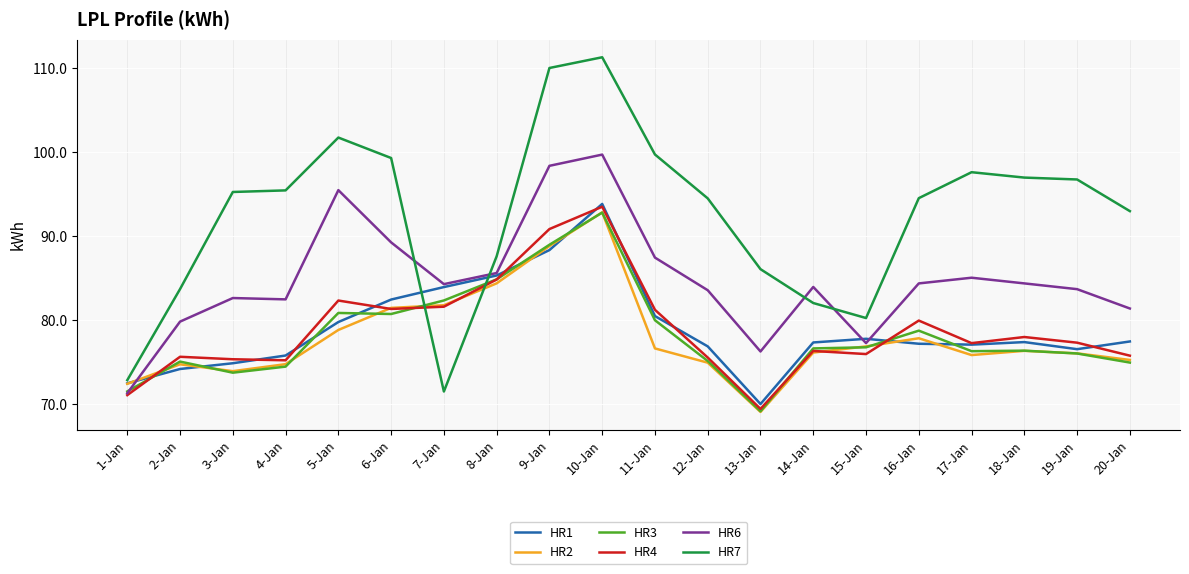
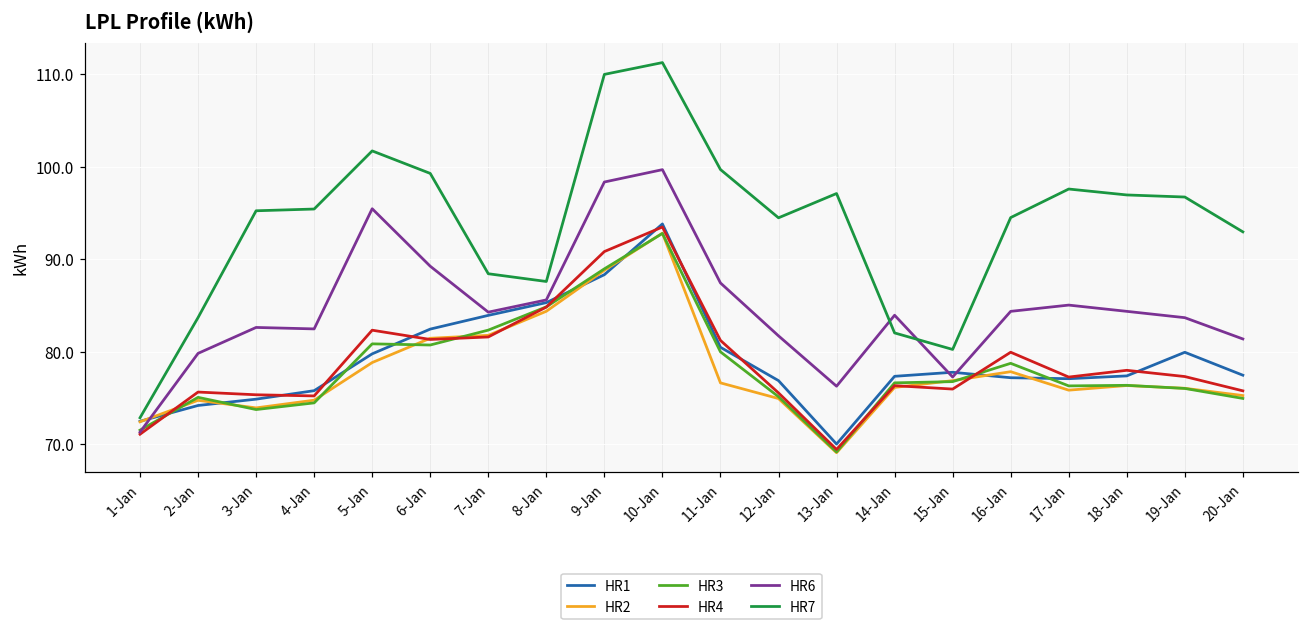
  {
    "HR1": {
      "2-Jan": 74,
      "3-Jan": 75,
      "4-Jan": 76,
      "5-Jan": 80,
      "6-Jan": 82,
      "7-Jan": 84,
      "9-Jan": 88,
      "10-Jan": 94,
      "11-Jan": 80,
      "12-Jan": 77,
      "13-Jan": 70,
      "14-Jan": 77,
      "15-Jan": 78,
      "16-Jan": 77,
      "18-Jan": 77,
-     "19-Jan": 77,
+     "19-Jan": 80,
      "20-Jan": 77
    },
    "HR2": {
      "2-Jan": 75,
      "5-Jan": 79,
      "8-Jan": 84,
      "11-Jan": 77,
      "16-Jan": 78,
      "17-Jan": 76,
      "20-Jan": 75
    },
    "HR3": {
      "2-Jan": 75,
      "5-Jan": 81,
      "6-Jan": 81,
      "7-Jan": 82,
      "11-Jan": 80,
      "16-Jan": 79,
      "17-Jan": 76,
      "20-Jan": 75
    },
    "HR4": {
      "2-Jan": 76,
      "3-Jan": 75,
      "4-Jan": 75,
      "5-Jan": 82,
      "9-Jan": 91,
      "10-Jan": 93,
      "11-Jan": 81,
      "12-Jan": 76,
      "15-Jan": 76,
      "16-Jan": 80,
      "18-Jan": 78,
      "19-Jan": 77,
      "20-Jan": 76
    },
    "HR6": {
      "2-Jan": 80,
      "3-Jan": 83,
      "4-Jan": 82,
      "5-Jan": 95,
      "6-Jan": 89,
      "7-Jan": 84,
      "9-Jan": 98,
      "10-Jan": 100,
      "11-Jan": 87,
-     "12-Jan": 84,
+     "12-Jan": 82,
      "13-Jan": 76,
      "14-Jan": 84,
      "15-Jan": 77,
      "16-Jan": 84,
      "17-Jan": 85,
      "18-Jan": 84,
      "19-Jan": 84,
      "20-Jan": 81
    },
    "HR7": {
      "1-Jan": 73,
      "2-Jan": 84,
      "3-Jan": 95,
      "4-Jan": 95,
      "5-Jan": 102,
      "6-Jan": 99,
-     "7-Jan": 72,
+     "7-Jan": 88,
      "8-Jan": 88,
      "9-Jan": 110,
      "10-Jan": 111,
      "11-Jan": 100,
      "12-Jan": 94,
-     "13-Jan": 86,
+     "13-Jan": 97,
      "14-Jan": 82,
      "15-Jan": 80,
      "16-Jan": 94,
      "17-Jan": 98,
      "18-Jan": 97,
      "19-Jan": 97,
      "20-Jan": 93
    }
  }
